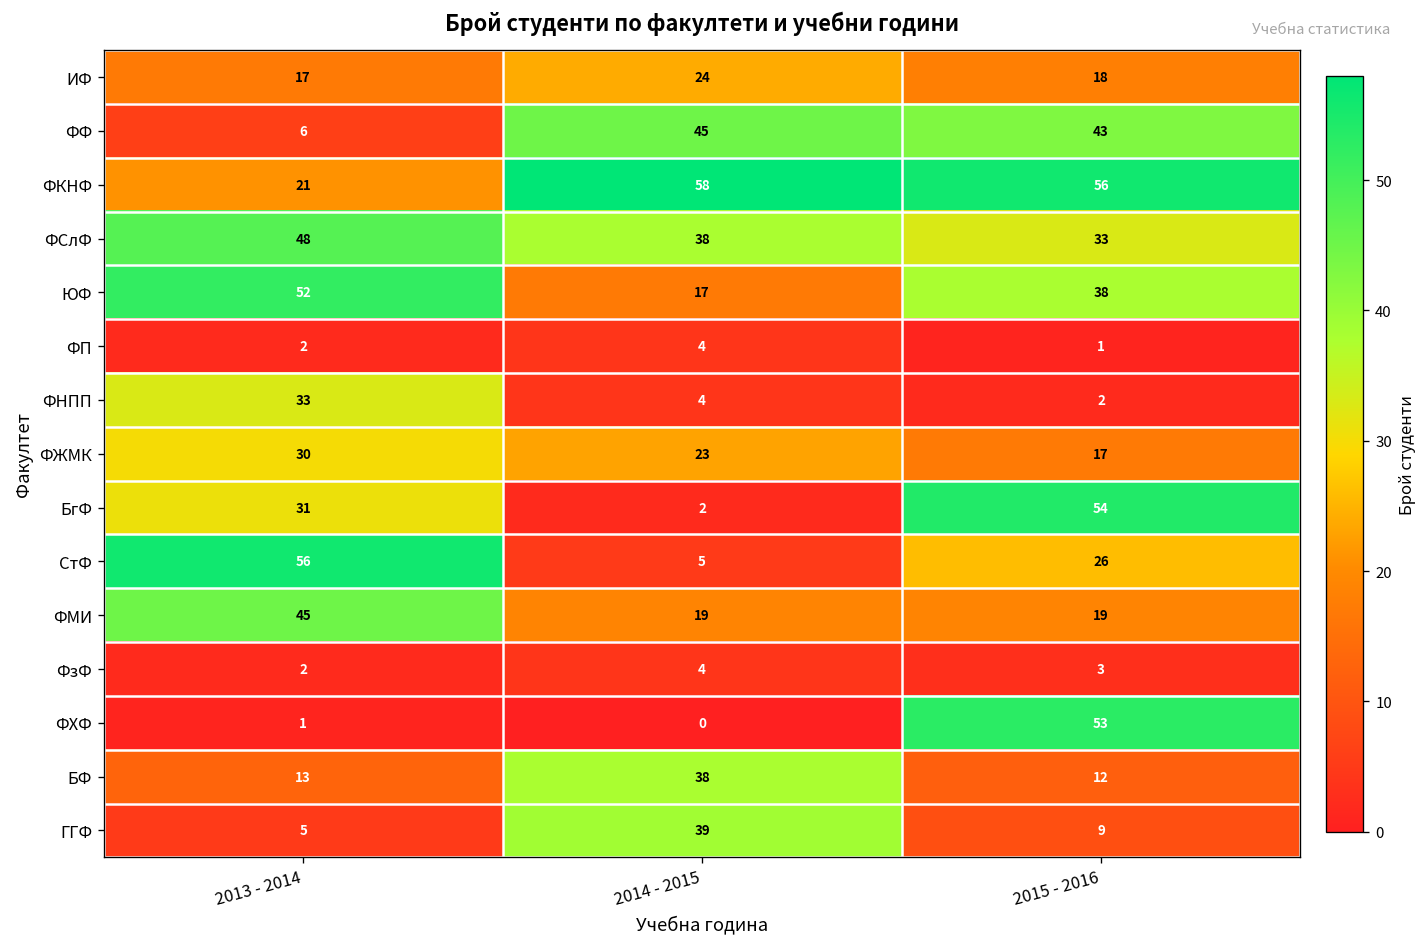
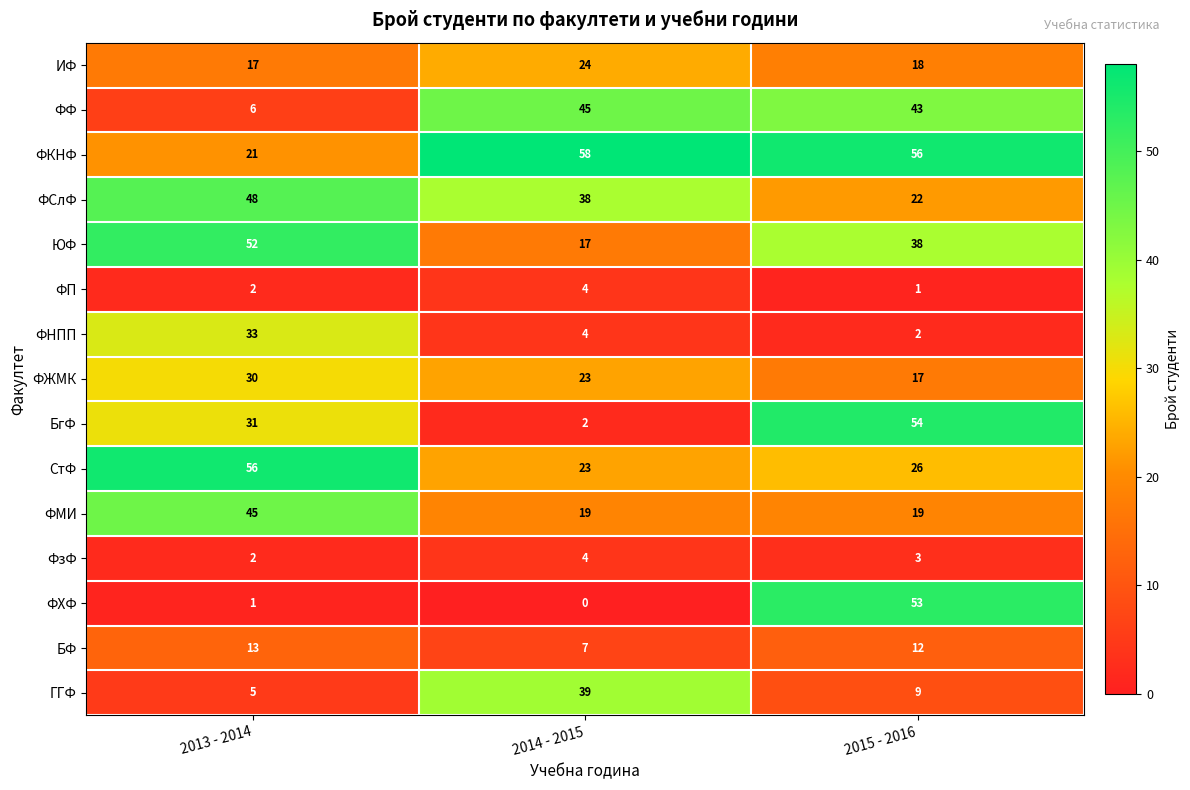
  {
    "ИФ": {
      "2013 - 2014": 17,
      "2014 - 2015": 24,
      "2015 - 2016": 18
    },
    "ФФ": {
      "2013 - 2014": 6,
      "2014 - 2015": 45,
      "2015 - 2016": 43
    },
    "ФКНФ": {
      "2013 - 2014": 21,
      "2014 - 2015": 58,
      "2015 - 2016": 56
    },
    "ФСлФ": {
      "2013 - 2014": 48,
      "2014 - 2015": 38,
-     "2015 - 2016": 33
+     "2015 - 2016": 22
    },
    "ЮФ": {
      "2013 - 2014": 52,
      "2014 - 2015": 17,
      "2015 - 2016": 38
    },
    "ФП": {
      "2013 - 2014": 2,
      "2014 - 2015": 4,
      "2015 - 2016": 1
    },
    "ФНПП": {
      "2013 - 2014": 33,
      "2014 - 2015": 4,
      "2015 - 2016": 2
    },
    "ФЖМК": {
      "2013 - 2014": 30,
      "2014 - 2015": 23,
      "2015 - 2016": 17
    },
    "БгФ": {
      "2013 - 2014": 31,
      "2014 - 2015": 2,
      "2015 - 2016": 54
    },
    "СтФ": {
      "2013 - 2014": 56,
-     "2014 - 2015": 5,
+     "2014 - 2015": 23,
      "2015 - 2016": 26
    },
    "ФМИ": {
      "2013 - 2014": 45,
      "2014 - 2015": 19,
      "2015 - 2016": 19
    },
    "ФзФ": {
      "2013 - 2014": 2,
      "2014 - 2015": 4,
      "2015 - 2016": 3
    },
    "ФХФ": {
      "2013 - 2014": 1,
      "2014 - 2015": 0,
      "2015 - 2016": 53
    },
    "БФ": {
      "2013 - 2014": 13,
-     "2014 - 2015": 38,
+     "2014 - 2015": 7,
      "2015 - 2016": 12
    },
    "ГГФ": {
      "2013 - 2014": 5,
      "2014 - 2015": 39,
      "2015 - 2016": 9
    }
  }
